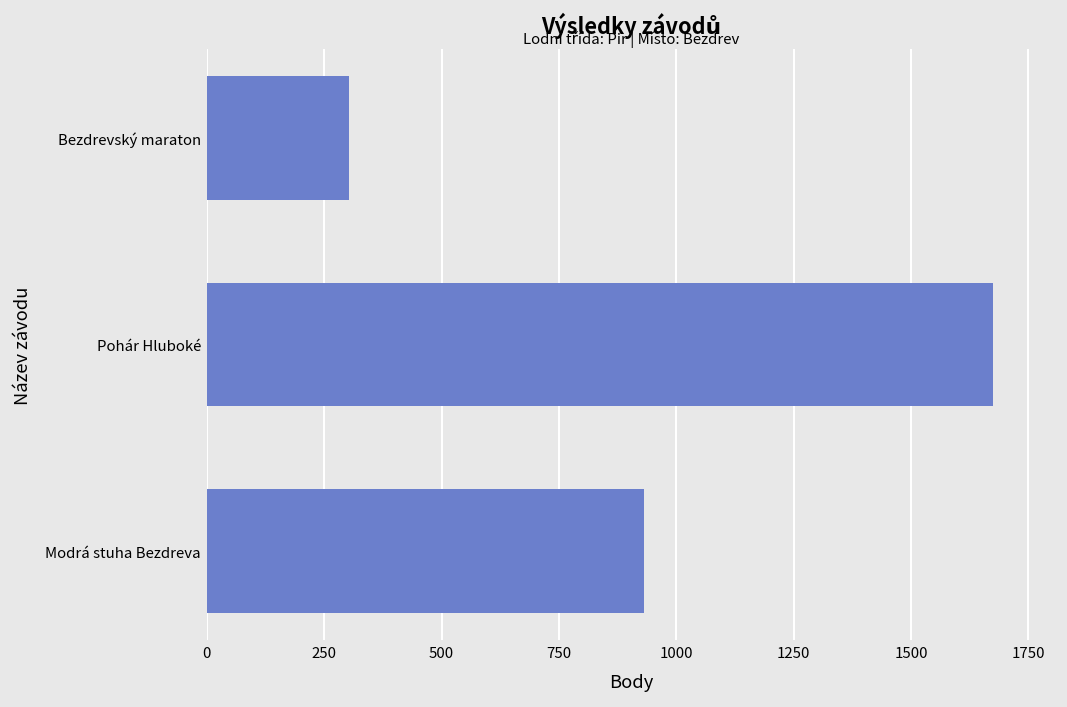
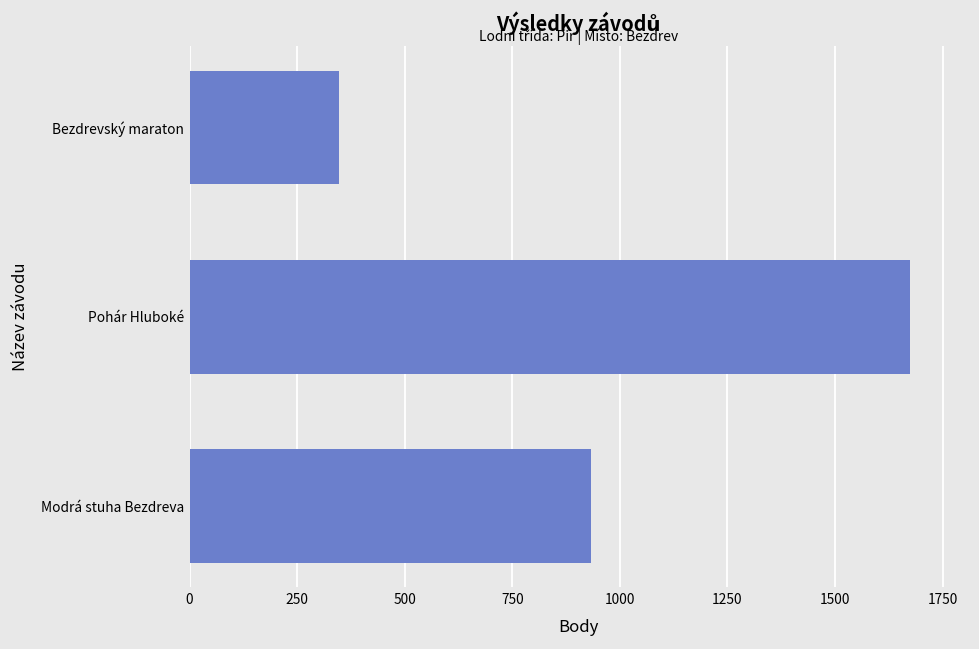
  {
-   "Bezdrevský maraton": 300,
+   "Bezdrevský maraton": 350,
    "Pohár Hluboké": 1680,
    "Modrá stuha Bezdreva": 930
  }
